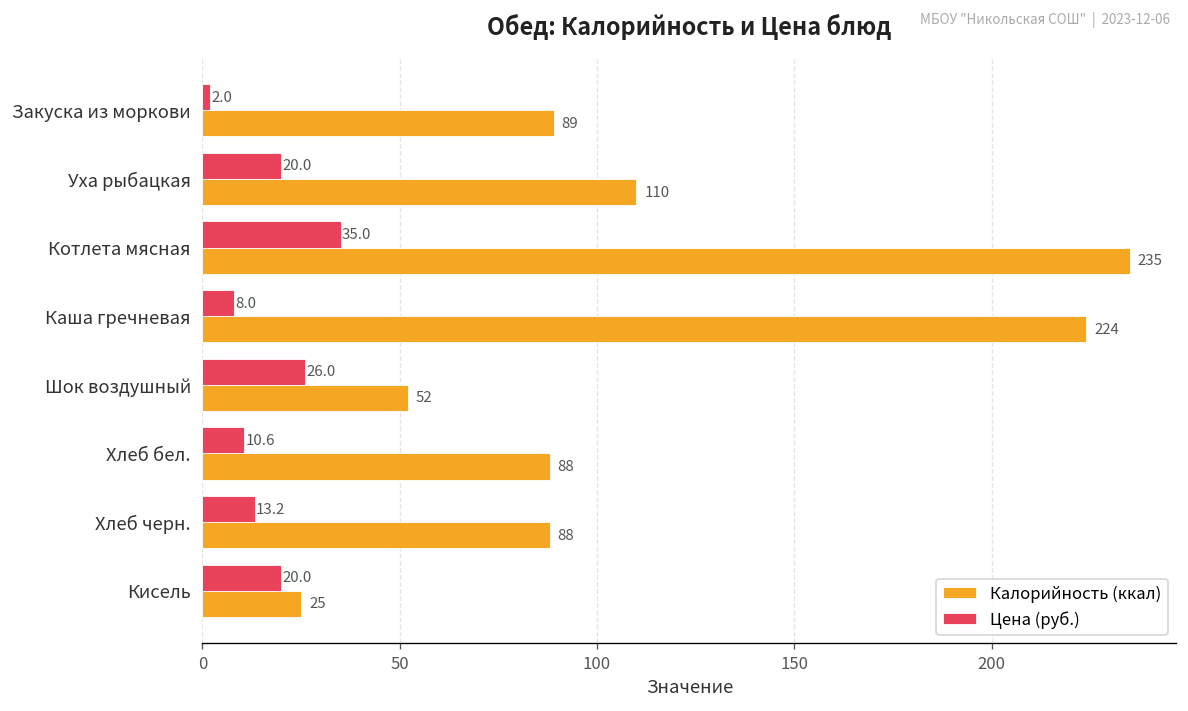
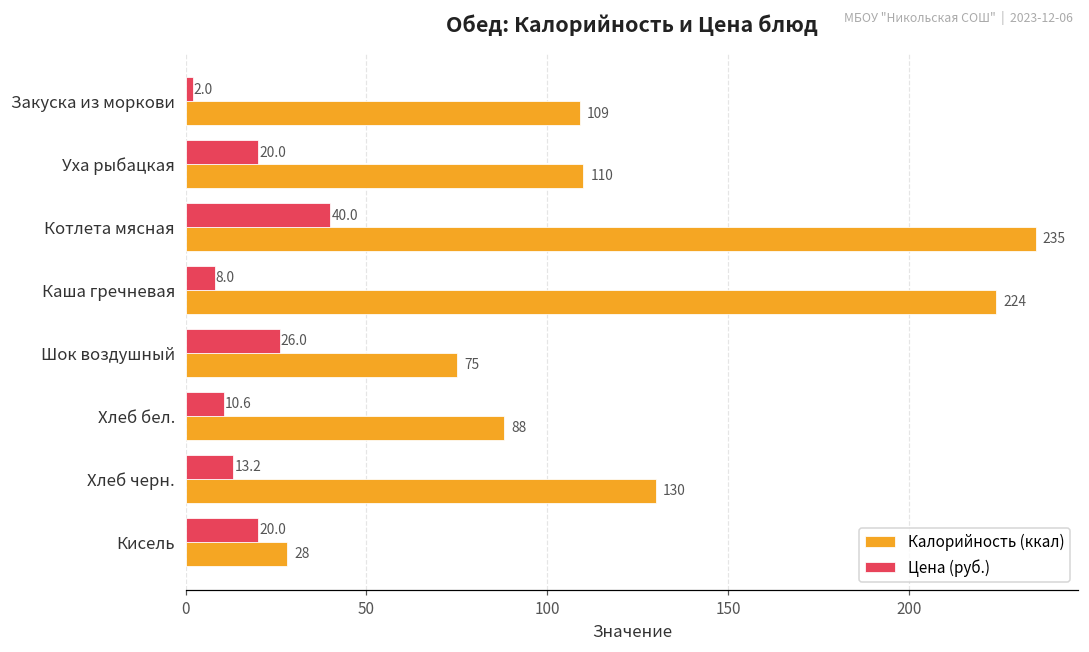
  {
    "Калорийность (ккал)": {
-     "Закуска из моркови": 89,
+     "Закуска из моркови": 109,
      "Уха рыбацкая": 110,
      "Котлета мясная": 235,
      "Каша гречневая": 224,
-     "Шок воздушный": 52,
+     "Шок воздушный": 75,
      "Хлеб бел.": 88,
-     "Хлеб черн.": 88,
-     "Кисель": 25
+     "Хлеб черн.": 130,
+     "Кисель": 28
    },
    "Цена (руб.)": {
      "Закуска из моркови": 2.0,
      "Уха рыбацкая": 20.0,
-     "Котлета мясная": 35.0,
+     "Котлета мясная": 40.0,
      "Каша гречневая": 8.0,
      "Шок воздушный": 26.0,
      "Хлеб бел.": 10.6,
      "Хлеб черн.": 13.2,
      "Кисель": 20.0
    }
  }
